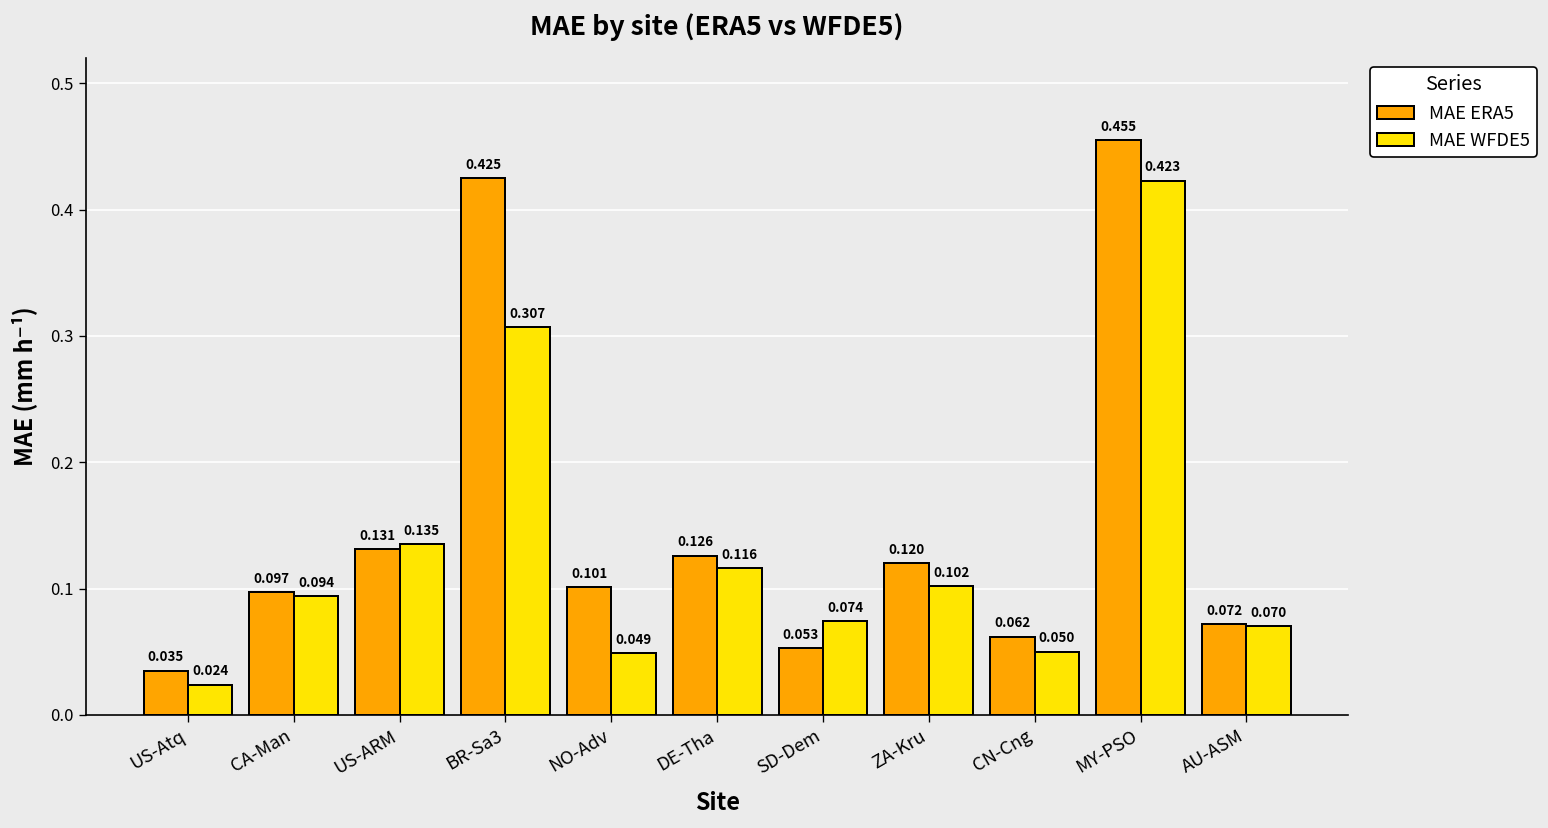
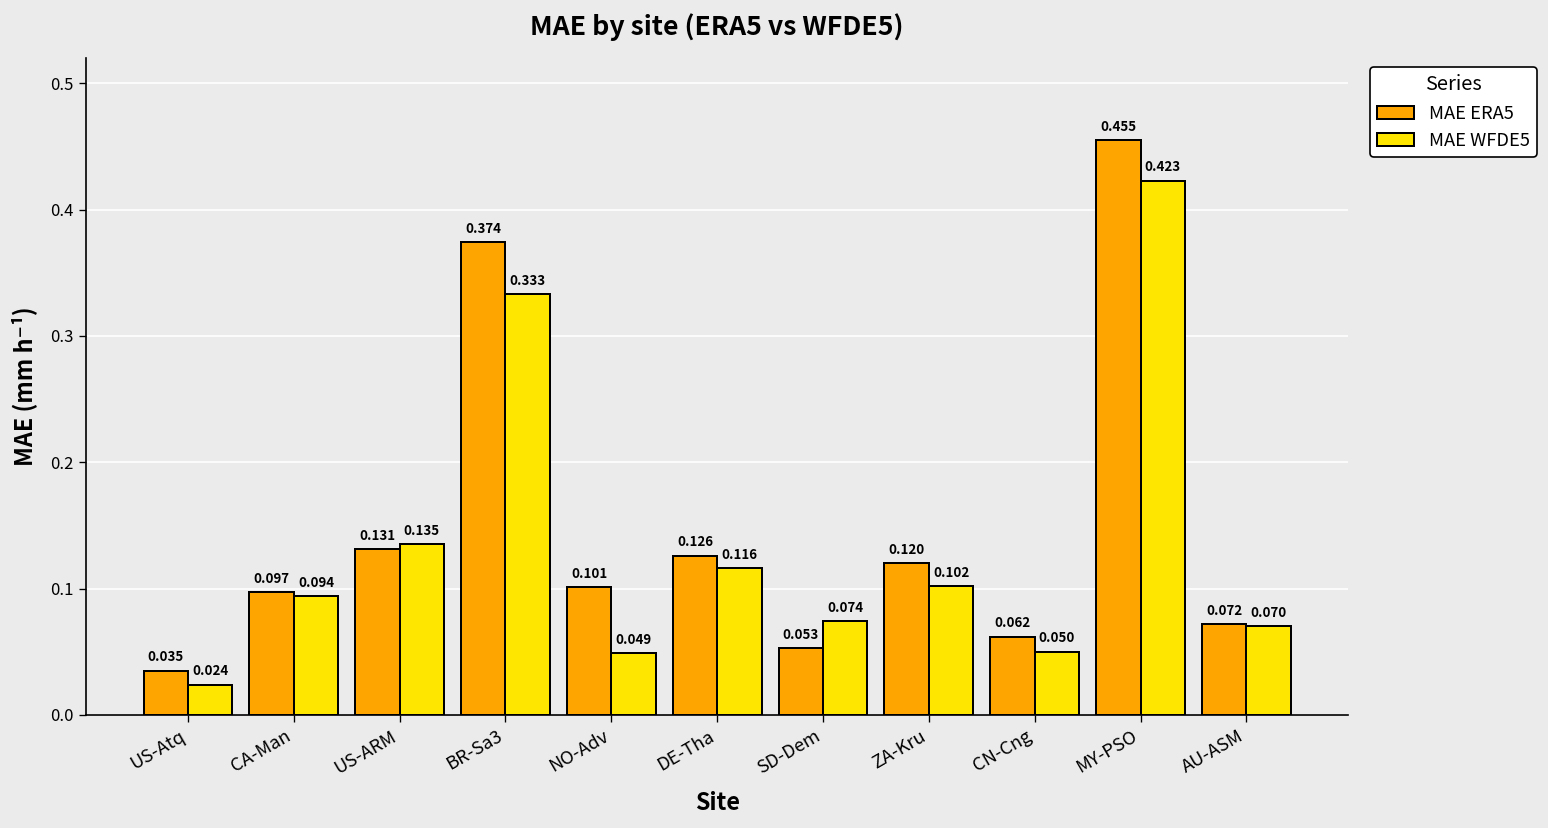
  {
    "MAE ERA5": {
      "US-Atq": 0.035,
      "CA-Man": 0.097,
      "US-ARM": 0.131,
-     "BR-Sa3": 0.425,
+     "BR-Sa3": 0.374,
      "NO-Adv": 0.101,
      "DE-Tha": 0.126,
      "SD-Dem": 0.053,
      "ZA-Kru": 0.120,
      "CN-Cng": 0.062,
      "MY-PSO": 0.455,
      "AU-ASM": 0.072
    },
    "MAE WFDE5": {
      "US-Atq": 0.024,
      "CA-Man": 0.094,
      "US-ARM": 0.135,
-     "BR-Sa3": 0.307,
+     "BR-Sa3": 0.333,
      "NO-Adv": 0.049,
      "DE-Tha": 0.116,
      "SD-Dem": 0.074,
      "ZA-Kru": 0.102,
      "CN-Cng": 0.050,
      "MY-PSO": 0.423,
      "AU-ASM": 0.070
    }
  }
